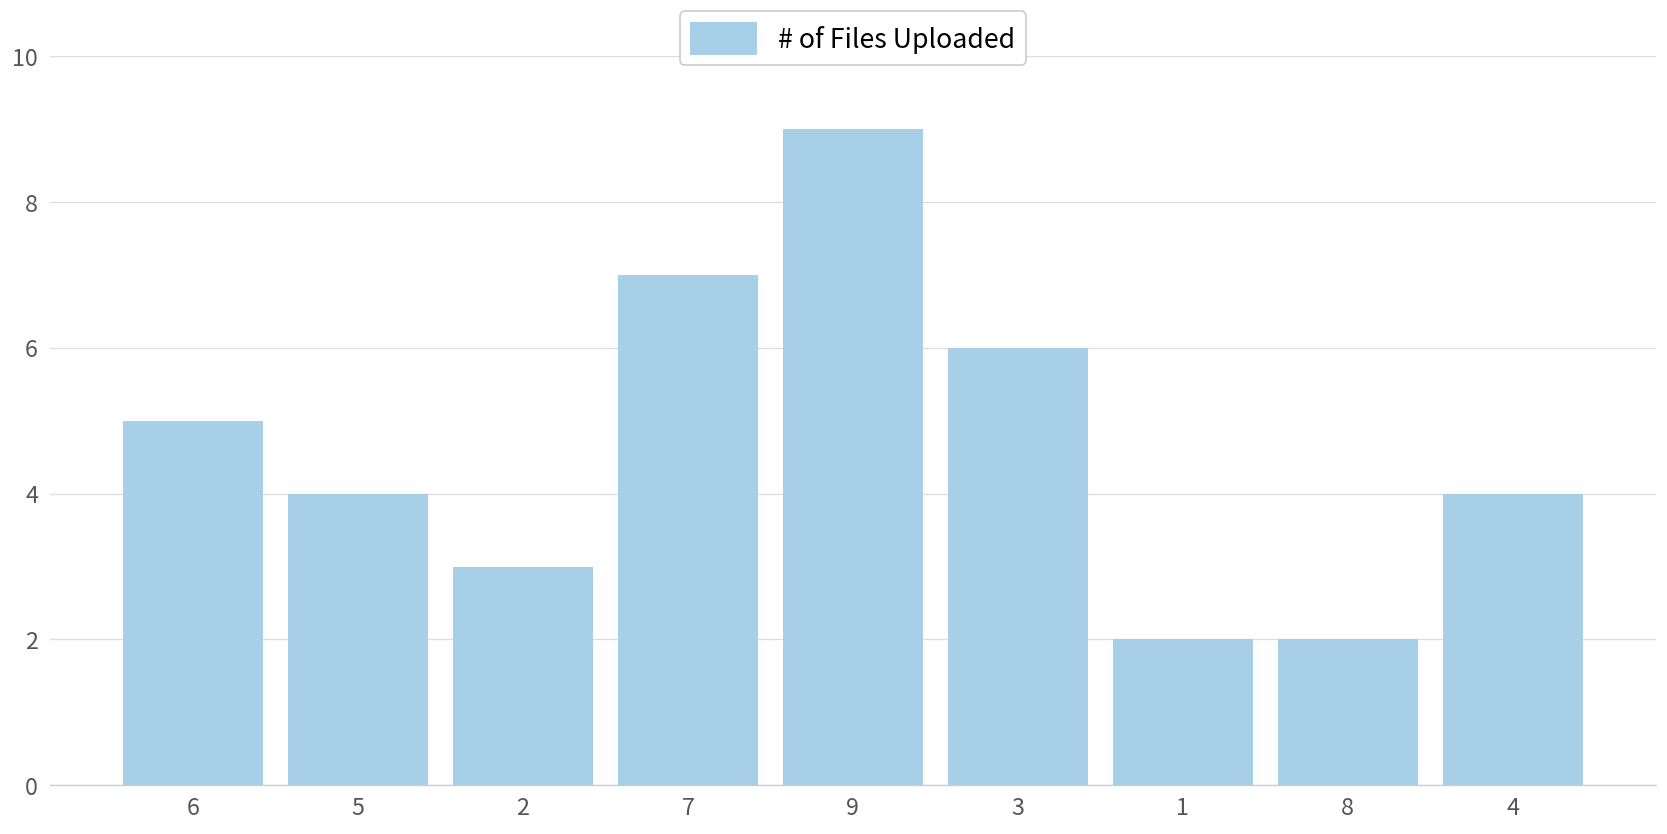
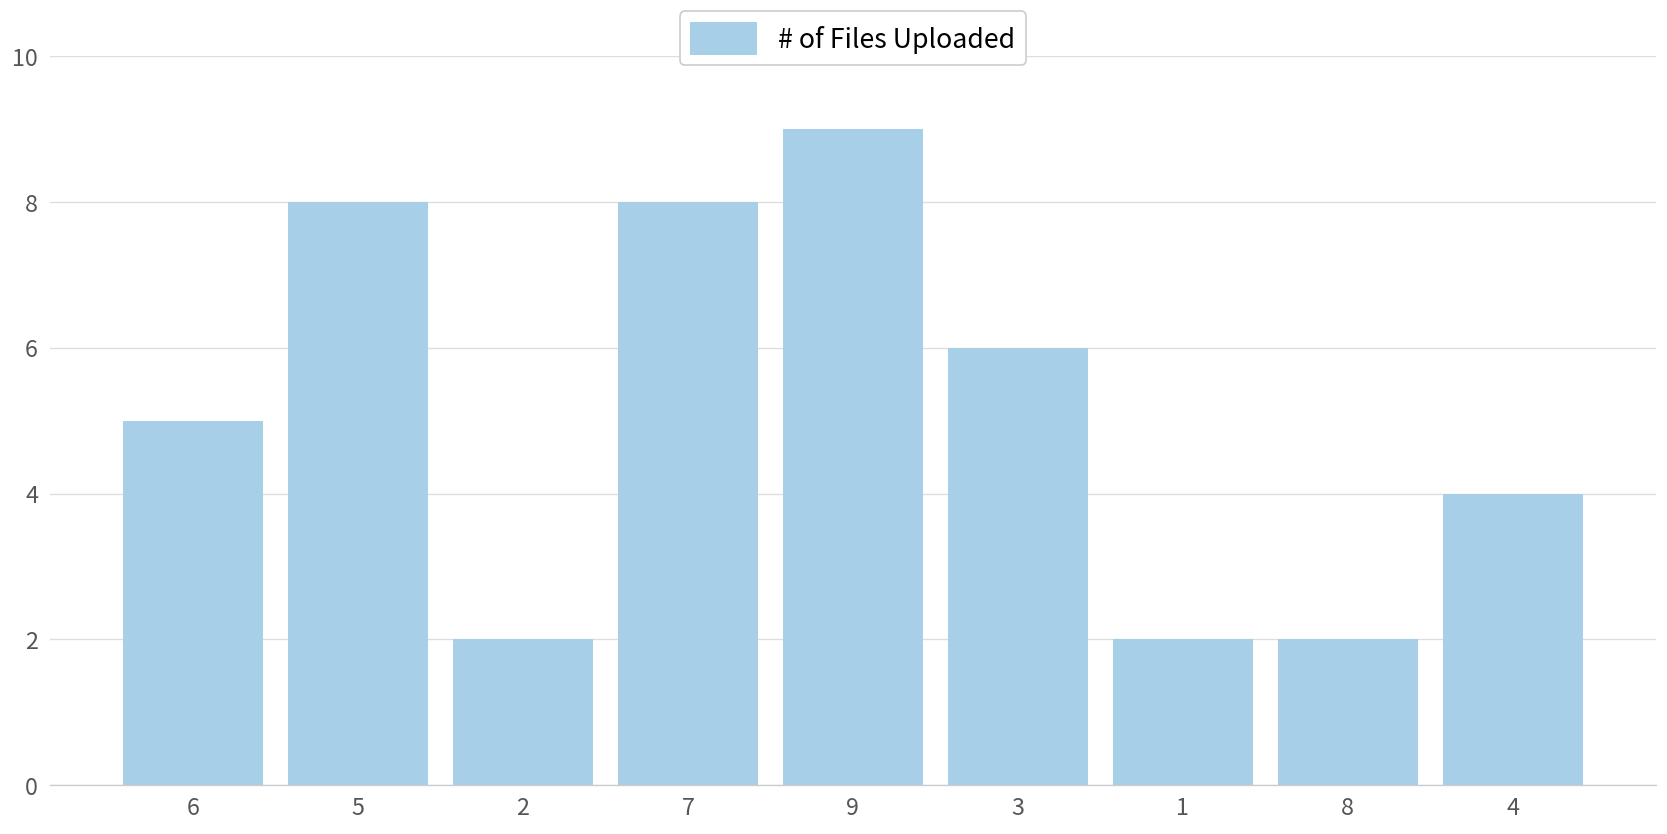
  {
    "6": 5,
-   "5": 4,
-   "2": 3,
-   "7": 7,
+   "5": 8,
+   "2": 2,
+   "7": 8,
    "9": 9,
    "3": 6,
    "1": 2,
    "8": 2,
    "4": 4
  }
